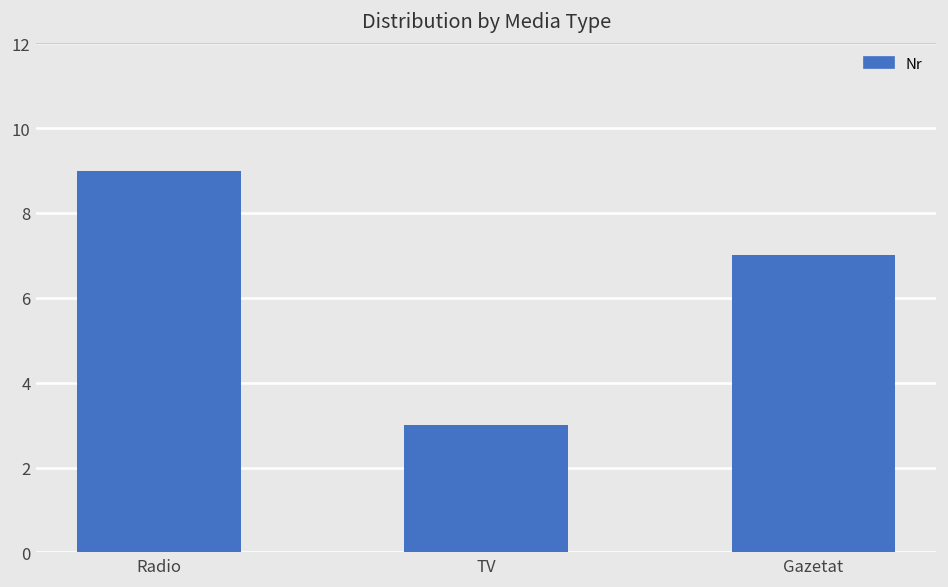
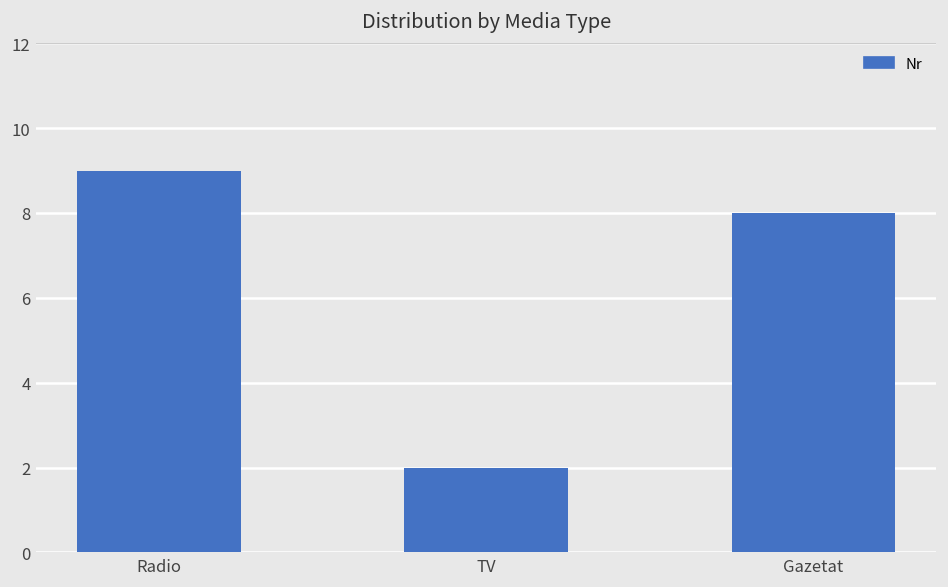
  {
    "Radio": 9,
-   "TV": 3,
-   "Gazetat": 7
+   "TV": 2,
+   "Gazetat": 8
  }
